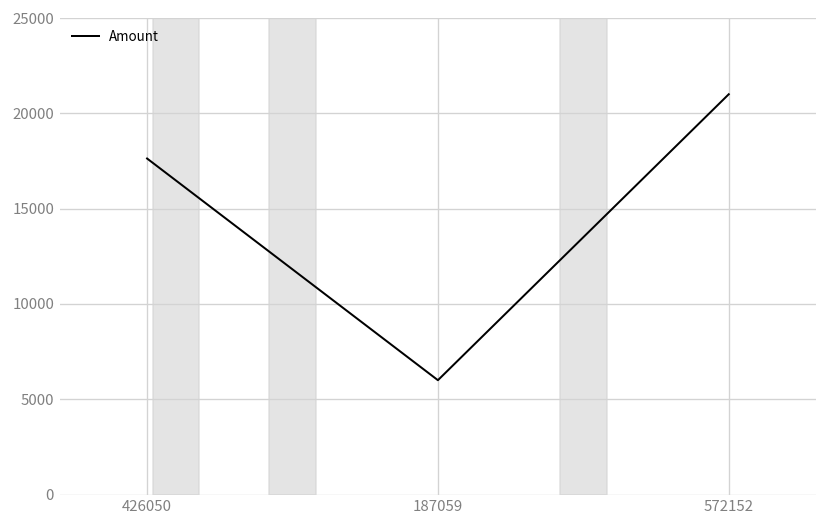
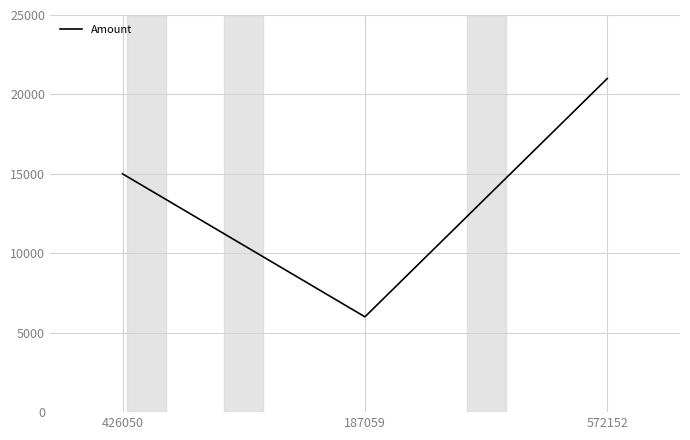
  {
-   "426050": 17600,
+   "426050": 15000,
    "187059": 6000,
    "572152": 21000
  }
